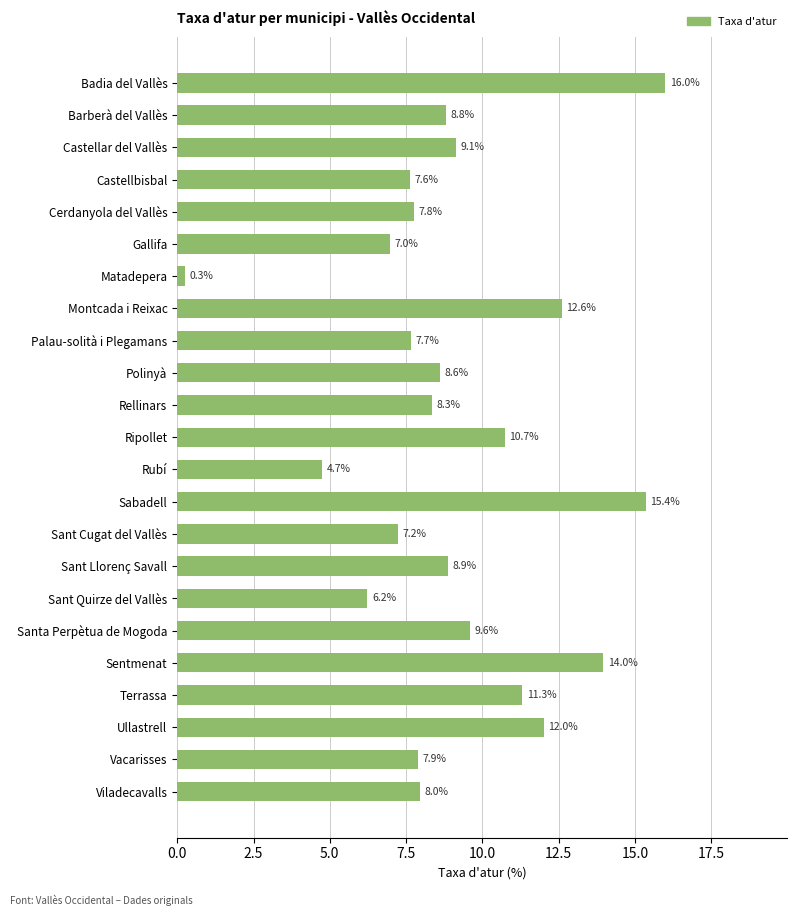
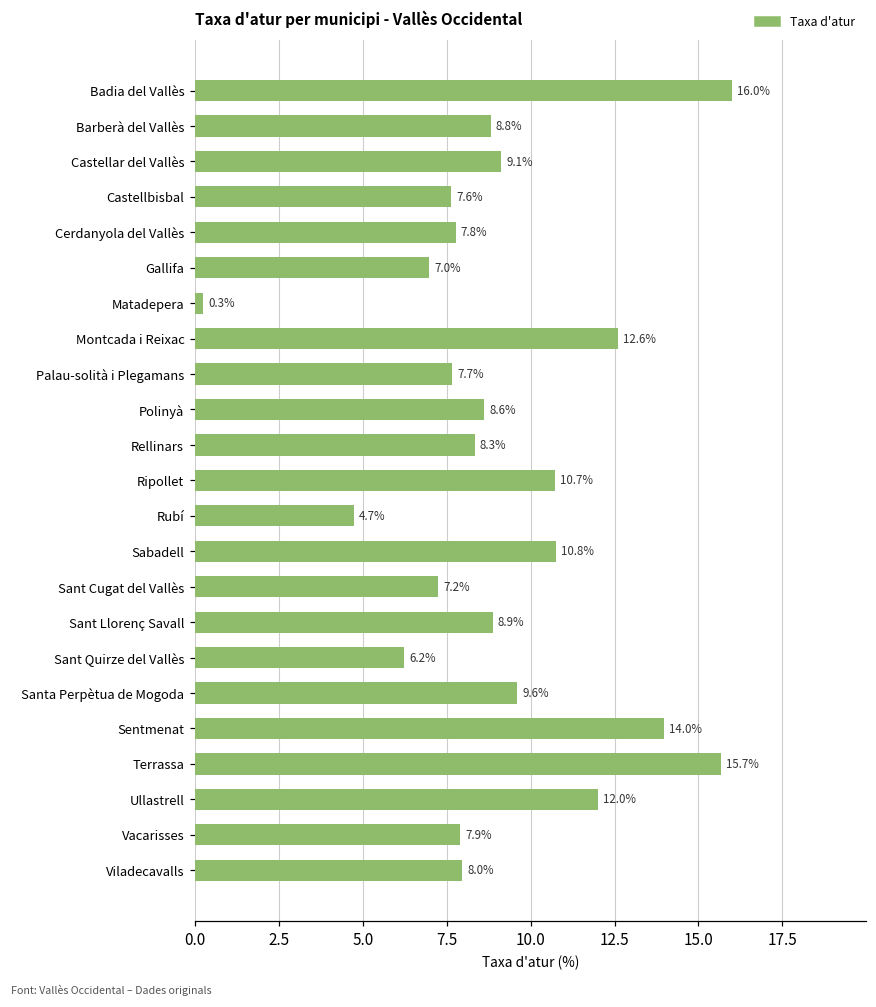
  {
    "Badia del Vallès": "16.0%",
    "Barberà del Vallès": "8.8%",
    "Castellar del Vallès": "9.1%",
    "Castellbisbal": "7.6%",
    "Cerdanyola del Vallès": "7.8%",
    "Gallifa": "7.0%",
    "Matadepera": "0.3%",
    "Montcada i Reixac": "12.6%",
    "Palau-solità i Plegamans": "7.7%",
    "Polinyà": "8.6%",
    "Rellinars": "8.3%",
    "Ripollet": "10.7%",
    "Rubí": "4.7%",
-   "Sabadell": "15.4%",
+   "Sabadell": "10.8%",
    "Sant Cugat del Vallès": "7.2%",
    "Sant Llorenç Savall": "8.9%",
    "Sant Quirze del Vallès": "6.2%",
    "Santa Perpètua de Mogoda": "9.6%",
    "Sentmenat": "14.0%",
-   "Terrassa": "11.3%",
+   "Terrassa": "15.7%",
    "Ullastrell": "12.0%",
    "Vacarisses": "7.9%",
    "Viladecavalls": "8.0%"
  }
